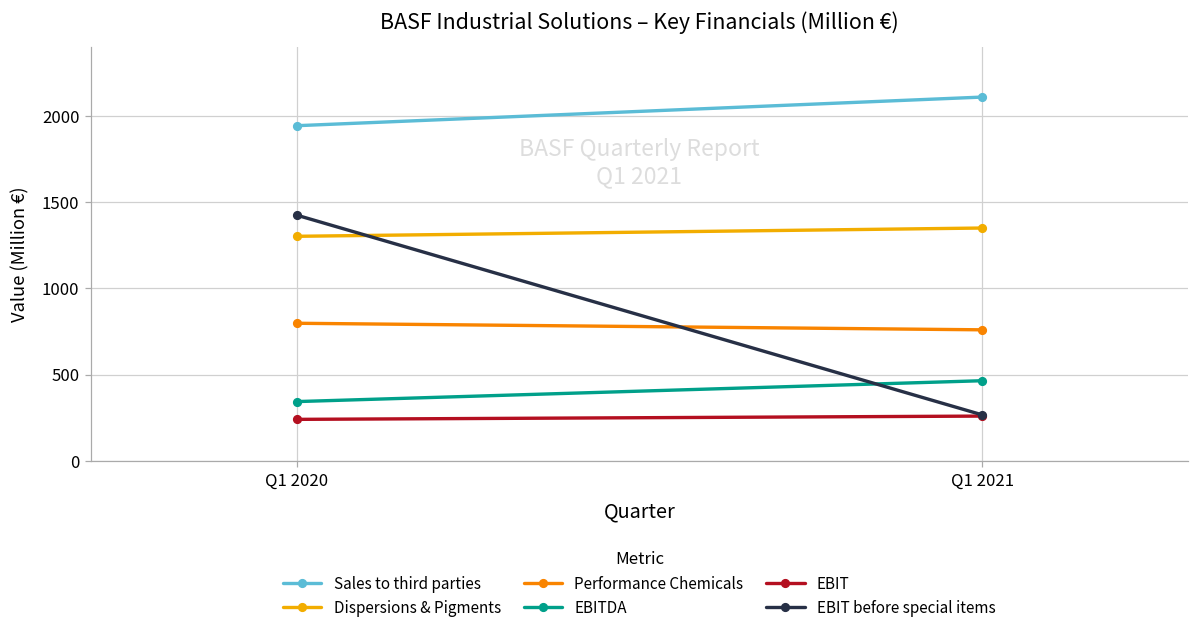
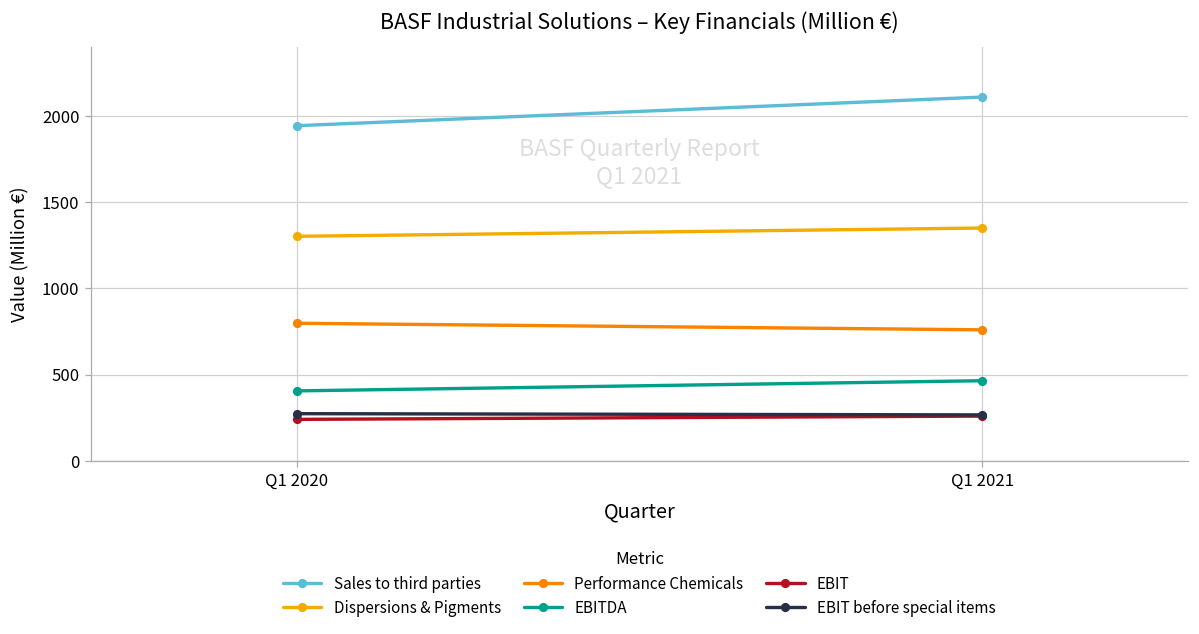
  {
    "Sales to third parties": {
      "Q1 2020": 1940,
      "Q1 2021": 2110
    },
    "EBITDA": {
-     "Q1 2020": 340,
+     "Q1 2020": 410,
      "Q1 2021": 460
    },
    "EBIT": {
      "Q1 2020": 240
    },
    "EBIT before special items": {
-     "Q1 2020": 1420
+     "Q1 2020": 270
    }
  }
